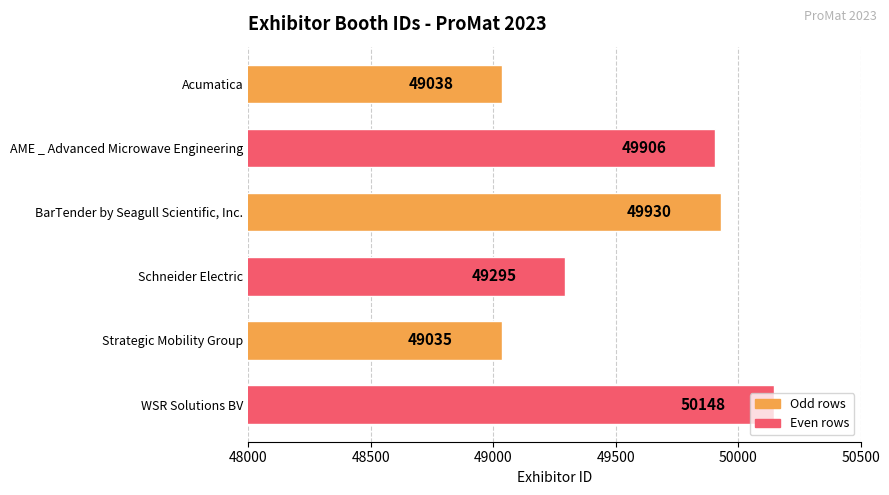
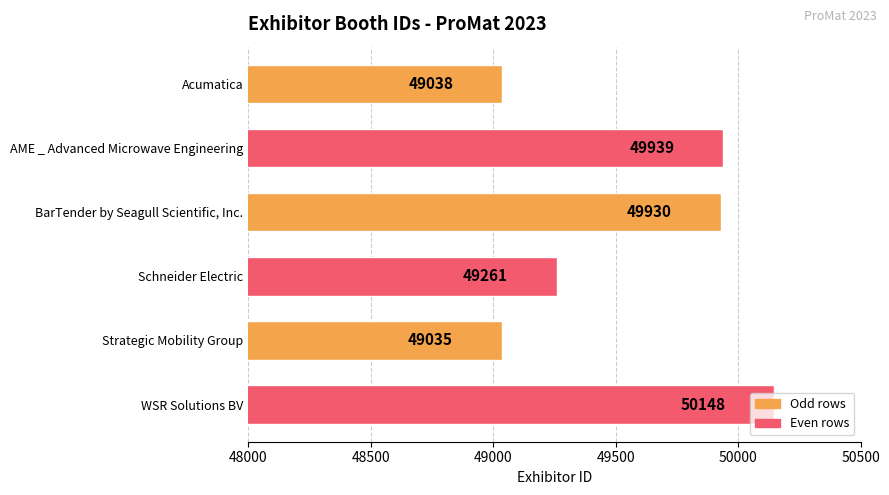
  {
    "Acumatica": 49038,
-   "AME _ Advanced Microwave Engineering": 49906,
+   "AME _ Advanced Microwave Engineering": 49939,
    "BarTender by Seagull Scientific, Inc.": 49930,
-   "Schneider Electric": 49295,
+   "Schneider Electric": 49261,
    "Strategic Mobility Group": 49035
  }
